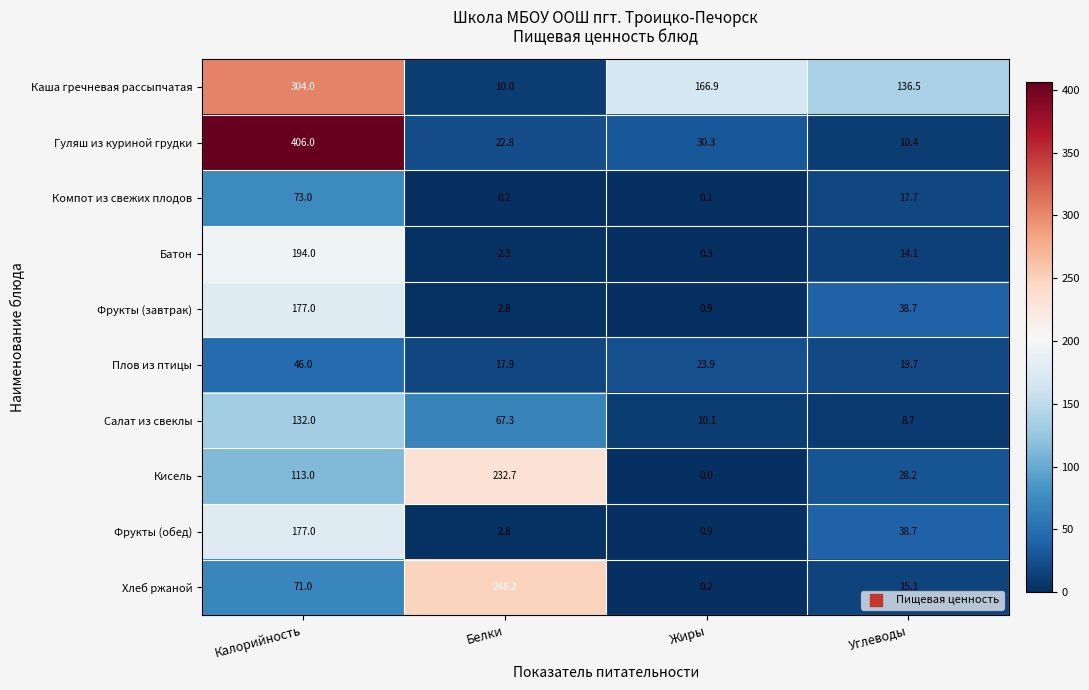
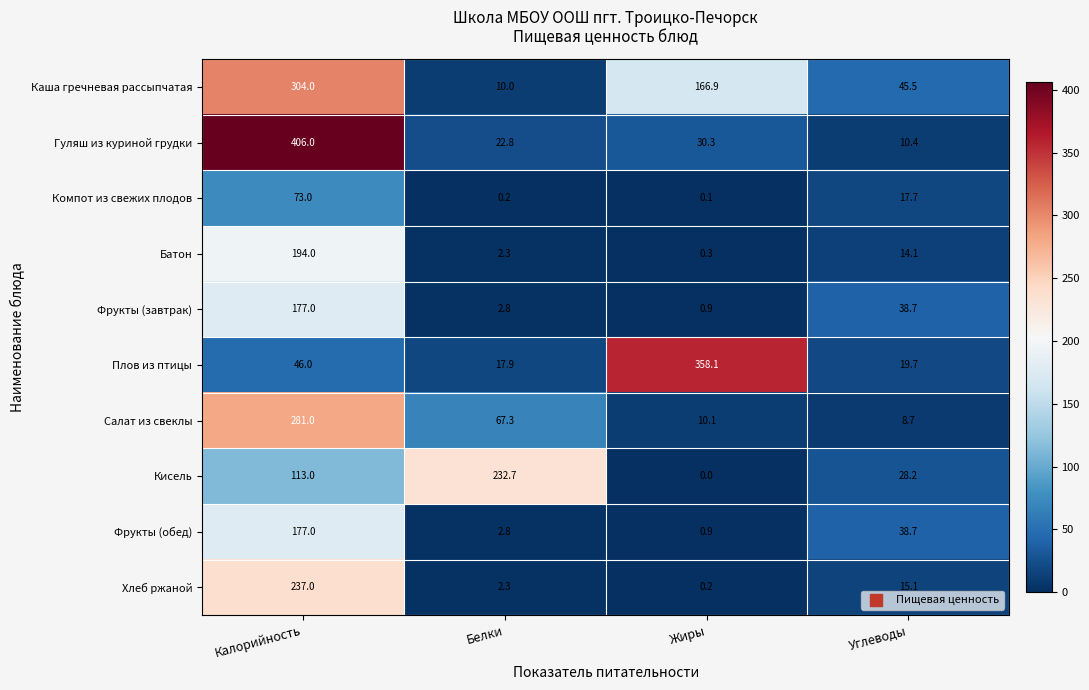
  {
    "Каша гречневая рассыпчатая": {
      "Калорийность": 304.0,
      "Белки": 10.0,
      "Жиры": 166.9,
-     "Углеводы": 136.5
+     "Углеводы": 45.5
    },
    "Гуляш из куриной грудки": {
      "Калорийность": 406.0,
      "Белки": 22.8,
      "Жиры": 30.3,
      "Углеводы": 10.4
    },
    "Компот из свежих плодов": {
      "Калорийность": 73.0,
      "Белки": 0.2,
      "Жиры": 0.1,
      "Углеводы": 17.7
    },
    "Батон": {
      "Калорийность": 194.0,
      "Белки": 2.3,
      "Жиры": 0.3,
      "Углеводы": 14.1
    },
    "Фрукты (завтрак)": {
      "Калорийность": 177.0,
      "Белки": 2.8,
      "Жиры": 0.9,
      "Углеводы": 38.7
    },
    "Плов из птицы": {
      "Калорийность": 46.0,
      "Белки": 17.9,
-     "Жиры": 23.9,
+     "Жиры": 358.1,
      "Углеводы": 19.7
    },
    "Салат из свеклы": {
-     "Калорийность": 132.0,
+     "Калорийность": 281.0,
      "Белки": 67.3,
      "Жиры": 10.1,
      "Углеводы": 8.7
    },
    "Кисель": {
      "Калорийность": 113.0,
      "Белки": 232.7,
      "Жиры": 0.0,
      "Углеводы": 28.2
    },
    "Фрукты (обед)": {
      "Калорийность": 177.0,
      "Белки": 2.8,
      "Жиры": 0.9,
      "Углеводы": 38.7
    },
    "Хлеб ржаной": {
-     "Калорийность": 71.0,
-     "Белки": 248.2,
+     "Калорийность": 237.0,
+     "Белки": 2.3,
      "Жиры": 0.2
    }
  }
